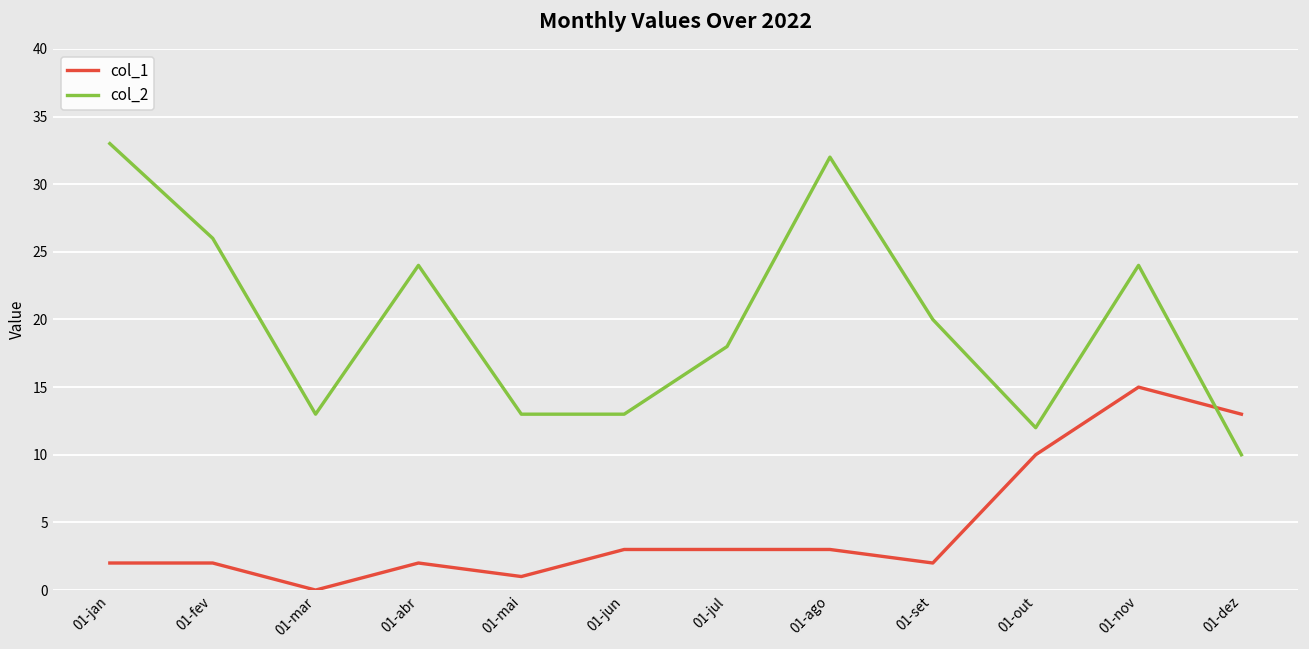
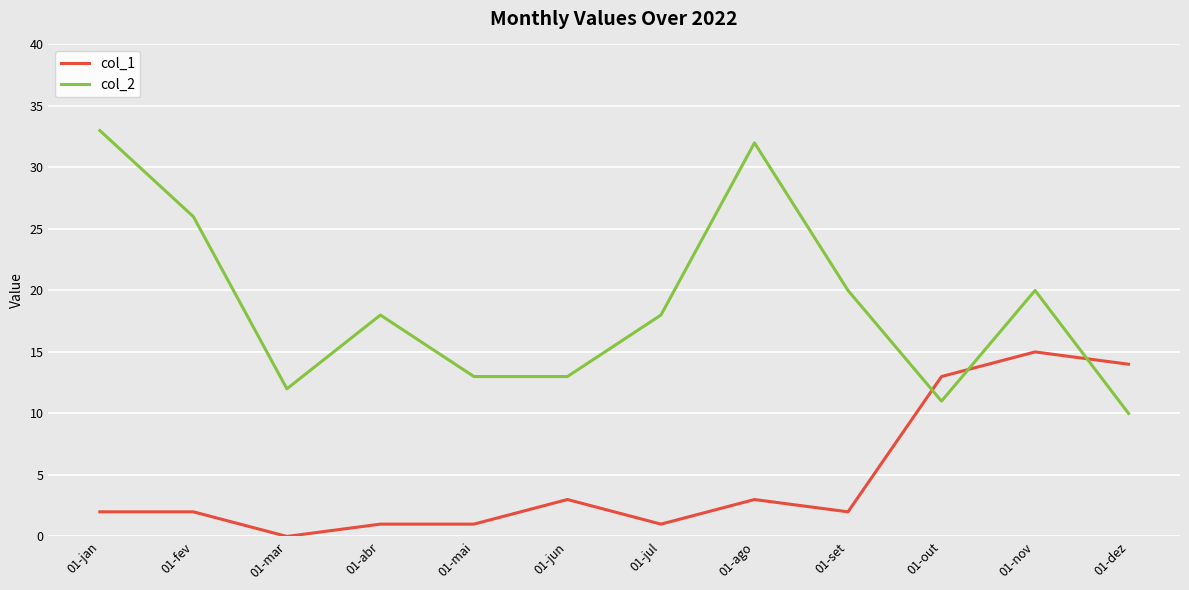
  {
    "col_1": {
      "01-jan": 2,
      "01-fev": 2,
      "01-mar": 0,
-     "01-abr": 2,
+     "01-abr": 1,
      "01-mai": 1,
      "01-jun": 3,
-     "01-jul": 3,
+     "01-jul": 1,
      "01-ago": 3,
      "01-set": 2,
-     "01-out": 10,
+     "01-out": 13,
      "01-nov": 15,
-     "01-dez": 13
+     "01-dez": 14
    },
    "col_2": {
      "01-jan": 33,
      "01-fev": 26,
-     "01-mar": 13,
-     "01-abr": 24,
+     "01-mar": 12,
+     "01-abr": 18,
      "01-mai": 13,
      "01-jun": 13,
      "01-jul": 18,
      "01-ago": 32,
      "01-set": 20,
-     "01-out": 12,
-     "01-nov": 24,
+     "01-out": 11,
+     "01-nov": 20,
      "01-dez": 10
    }
  }
